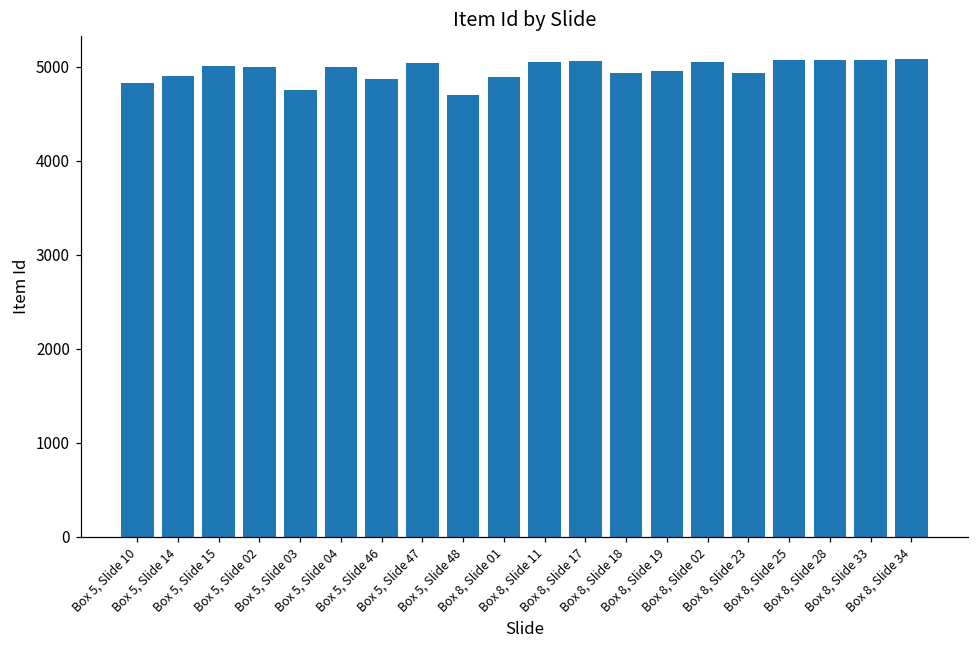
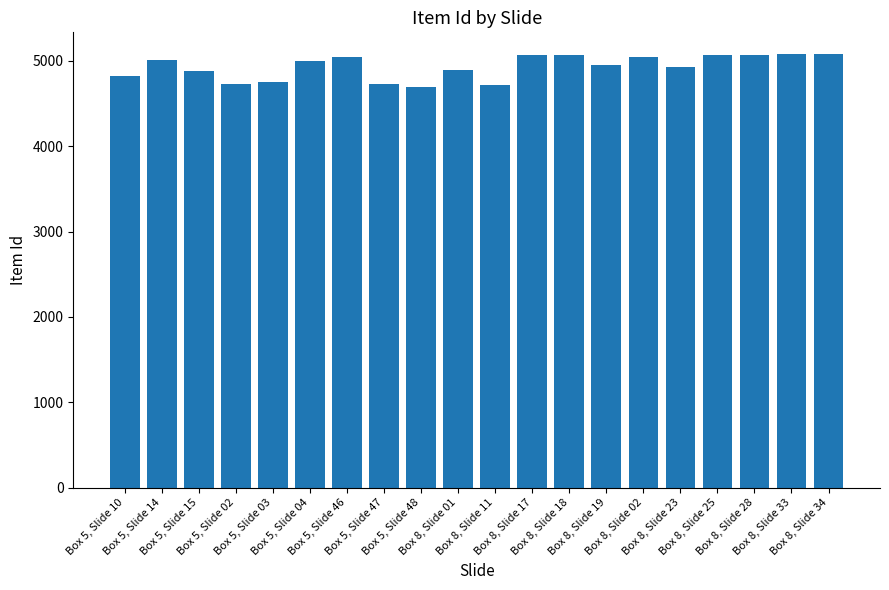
  {
    "Box 5, Slide 10": 4800,
-   "Box 5, Slide 14": 4900,
-   "Box 5, Slide 15": 5000,
-   "Box 5, Slide 02": 5000,
+   "Box 5, Slide 14": 5000,
+   "Box 5, Slide 15": 4900,
+   "Box 5, Slide 02": 4700,
    "Box 5, Slide 03": 4800,
    "Box 5, Slide 04": 5000,
-   "Box 5, Slide 46": 4900,
-   "Box 5, Slide 47": 5000,
+   "Box 5, Slide 46": 5000,
+   "Box 5, Slide 47": 4700,
    "Box 5, Slide 48": 4700,
    "Box 8, Slide 01": 4900,
-   "Box 8, Slide 11": 5100,
+   "Box 8, Slide 11": 4700,
    "Box 8, Slide 17": 5100,
-   "Box 8, Slide 18": 4900,
+   "Box 8, Slide 18": 5100,
    "Box 8, Slide 19": 5000,
    "Box 8, Slide 02": 5000,
    "Box 8, Slide 23": 4900,
    "Box 8, Slide 25": 5100,
    "Box 8, Slide 28": 5100,
    "Box 8, Slide 33": 5100,
    "Box 8, Slide 34": 5100
  }
